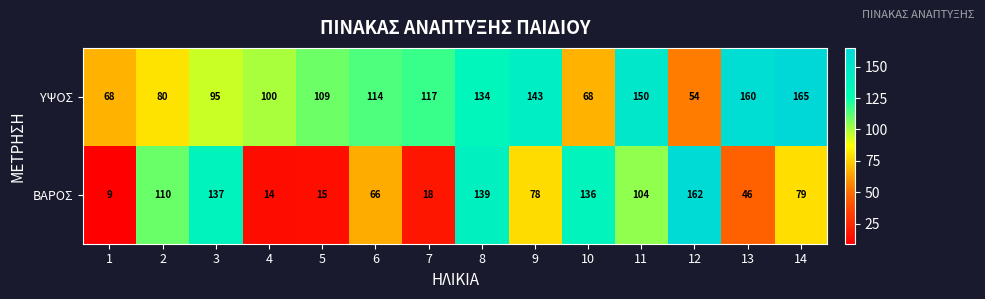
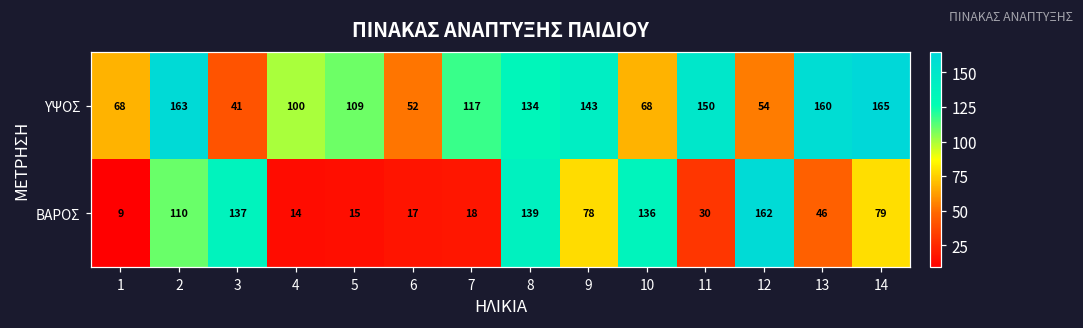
  {
    "ΥΨΟΣ": {
      "1": 68,
-     "2": 80,
-     "3": 95,
+     "2": 163,
+     "3": 41,
      "4": 100,
      "5": 109,
-     "6": 114,
+     "6": 52,
      "7": 117,
      "8": 134,
      "9": 143,
      "10": 68,
      "11": 150,
      "12": 54,
      "13": 160,
      "14": 165
    },
    "ΒΑΡΟΣ": {
      "1": 9,
      "2": 110,
      "3": 137,
      "4": 14,
      "5": 15,
-     "6": 66,
+     "6": 17,
      "7": 18,
      "8": 139,
      "9": 78,
      "10": 136,
-     "11": 104,
+     "11": 30,
      "12": 162,
      "13": 46,
      "14": 79
    }
  }
